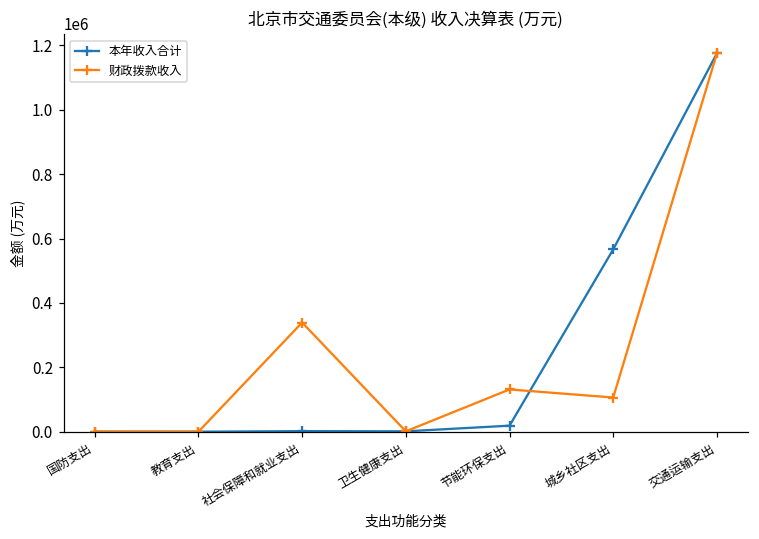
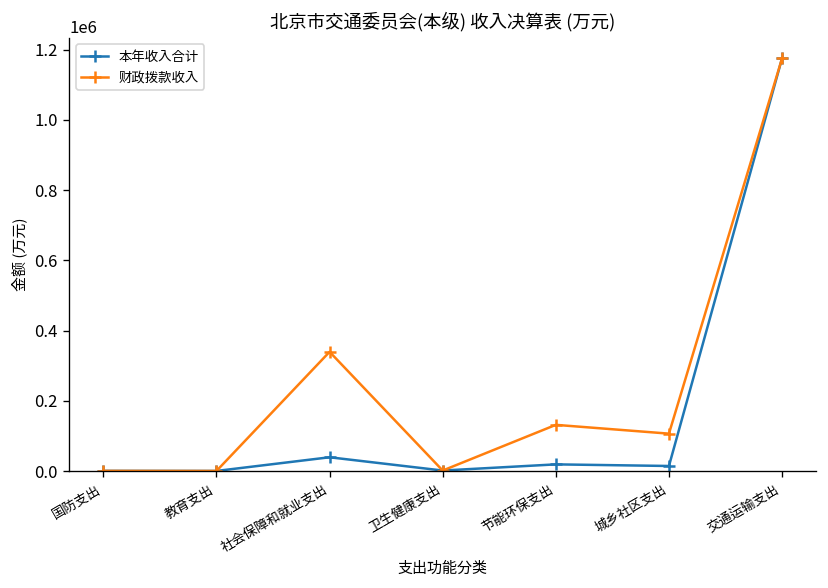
  {
    "本年收入合计": {
-     "社会保障和就业支出": 0,
+     "社会保障和就业支出": 40000,
      "节能环保支出": 20000,
-     "城乡社区支出": 570000
+     "城乡社区支出": 10000
    },
    "财政拨款收入": {
      "社会保障和就业支出": 340000,
      "节能环保支出": 130000,
      "城乡社区支出": 110000
    }
  }
